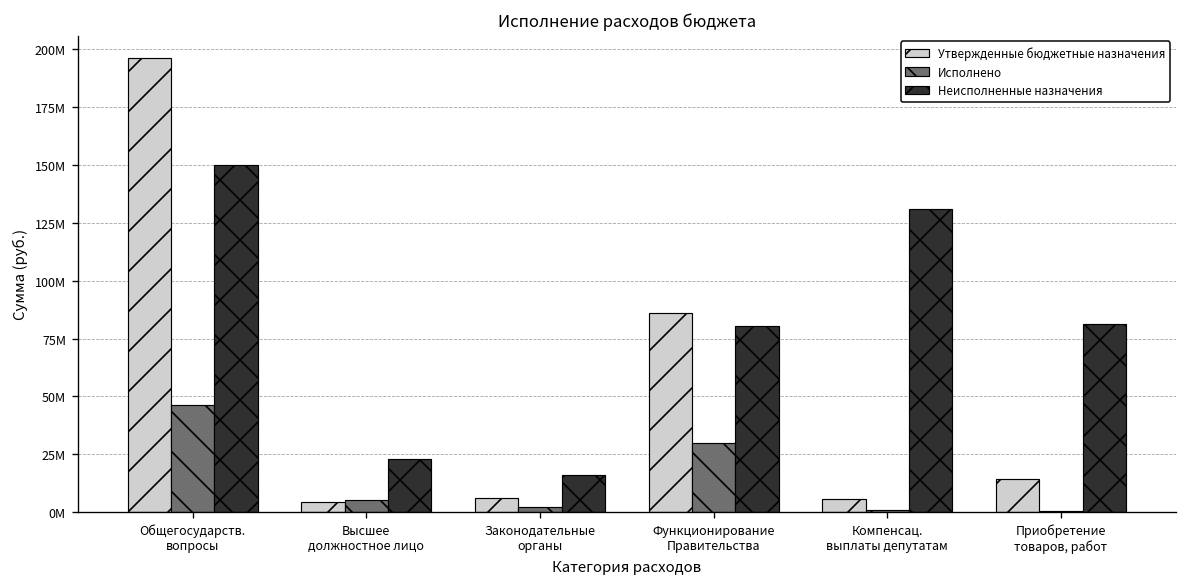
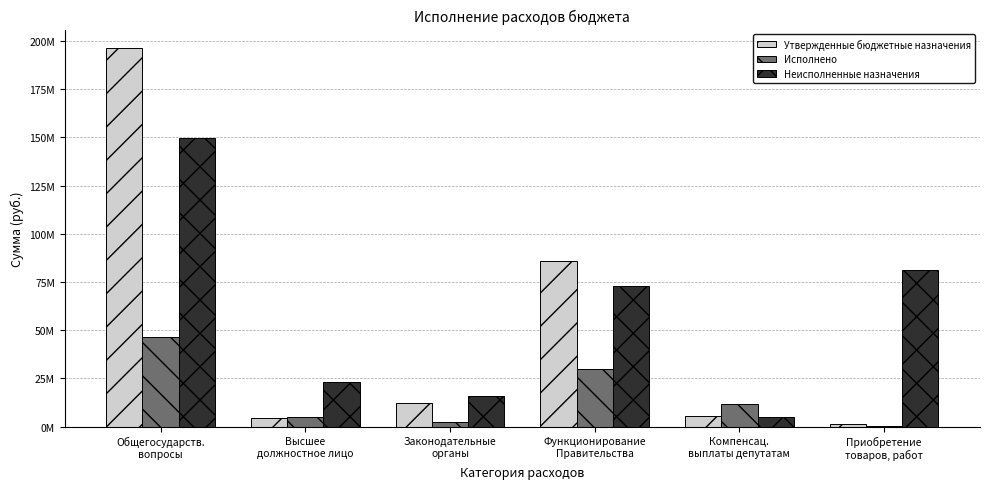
  {
    "Утвержденные бюджетные назначения": {
      "Общегосударств. вопросы": 196000000,
      "Высшее должностное лицо": 4000000,
-     "Законодательные органы": 6000000,
+     "Законодательные органы": 12000000,
      "Функционирование Правительства": 86000000,
      "Компенсац. выплаты депутатам": 6000000,
-     "Приобретение товаров, работ": 14000000
+     "Приобретение товаров, работ": 2000000
    },
    "Исполнено": {
      "Общегосударств. вопросы": 46000000,
      "Высшее должностное лицо": 5000000,
      "Законодательные органы": 2000000,
      "Функционирование Правительства": 30000000,
-     "Компенсац. выплаты депутатам": 1000000
+     "Компенсац. выплаты депутатам": 12000000
    },
    "Неисполненные назначения": {
      "Общегосударств. вопросы": 150000000,
      "Высшее должностное лицо": 23000000,
      "Законодательные органы": 16000000,
-     "Функционирование Правительства": 80000000,
-     "Компенсац. выплаты депутатам": 131000000,
+     "Функционирование Правительства": 73000000,
+     "Компенсац. выплаты депутатам": 5000000,
      "Приобретение товаров, работ": 81000000
    }
  }
